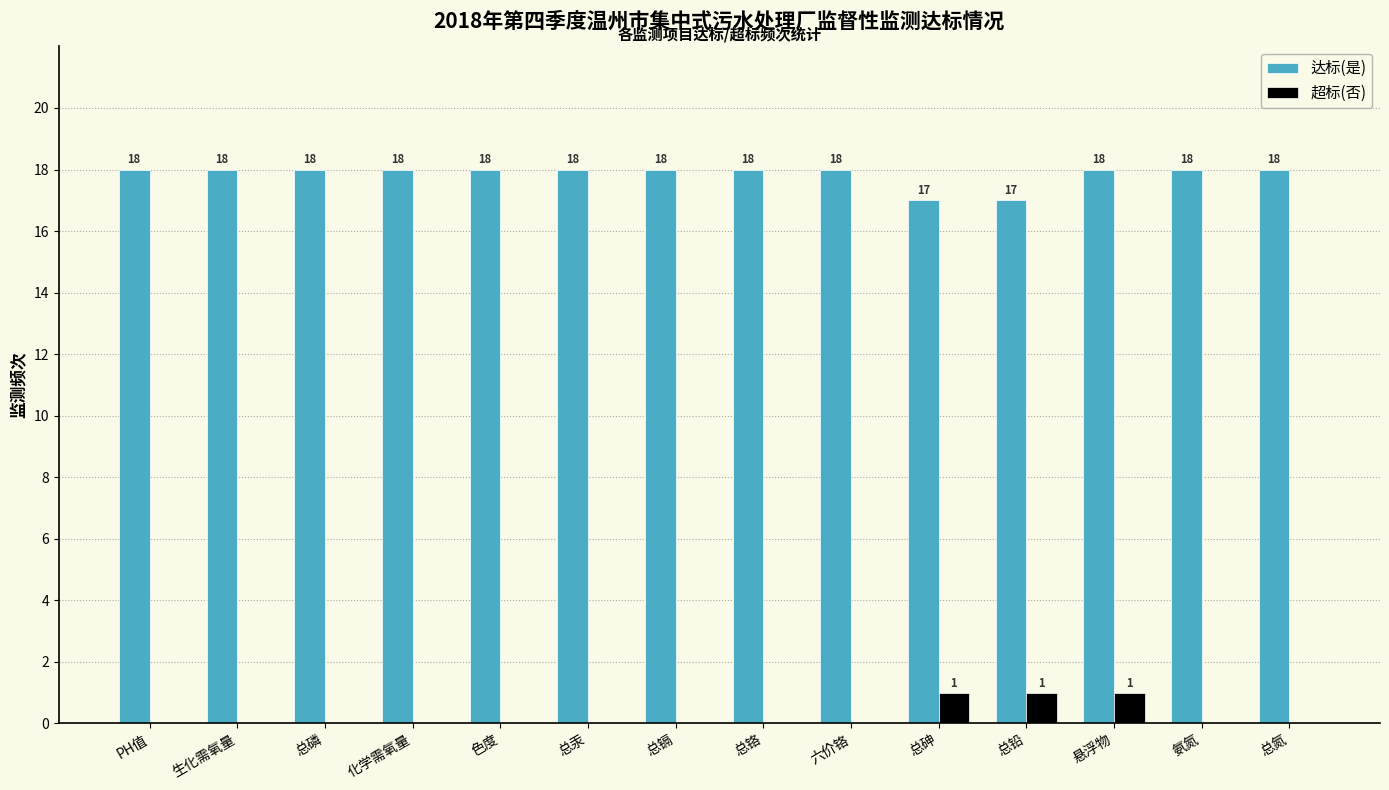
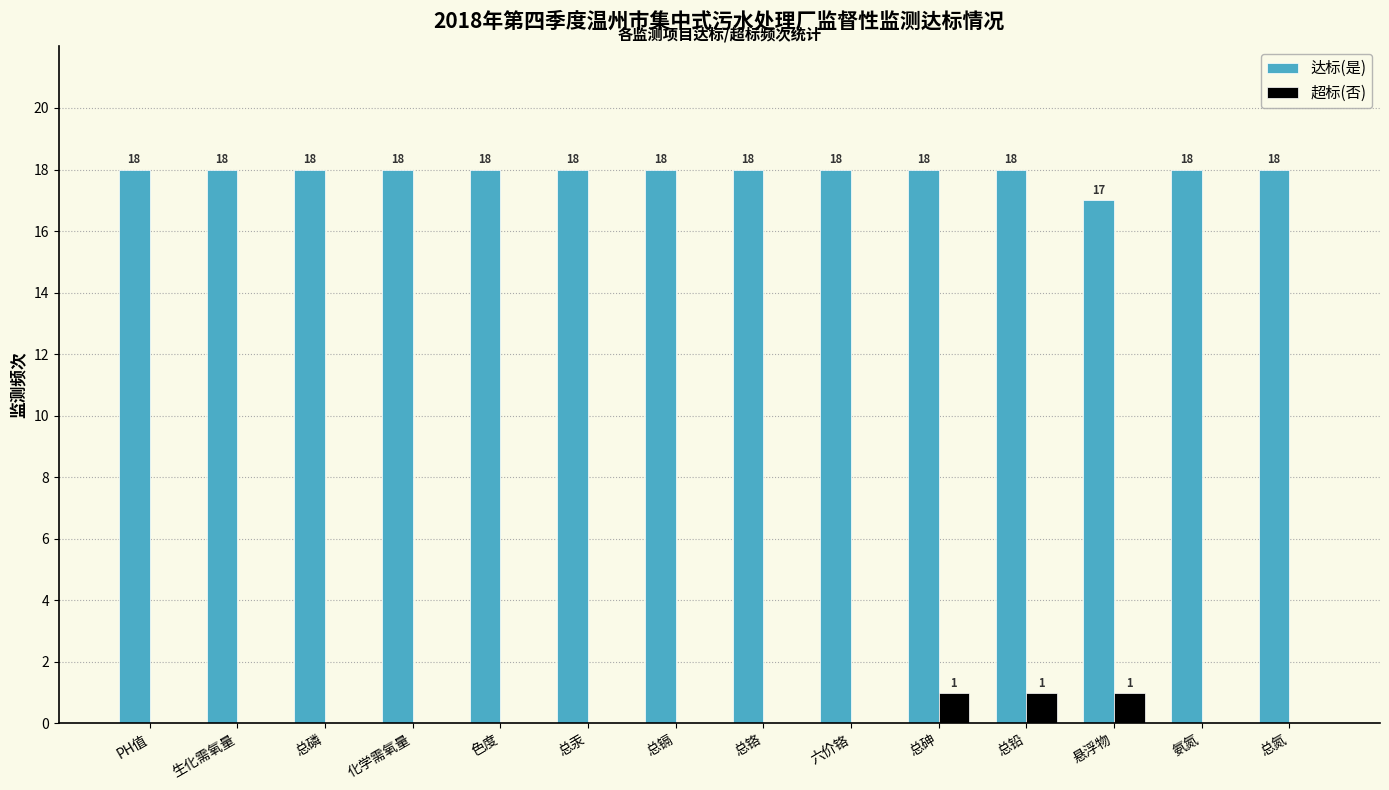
  {
    "达标(是)": {
      "PH值": 18,
      "生化需氧量": 18,
      "总磷": 18,
      "化学需氧量": 18,
      "色度": 18,
      "总汞": 18,
      "总镉": 18,
      "总铬": 18,
      "六价铬": 18,
-     "总砷": 17,
-     "总铅": 17,
-     "悬浮物": 18,
+     "总砷": 18,
+     "总铅": 18,
+     "悬浮物": 17,
      "氨氮": 18,
      "总氮": 18
    },
    "超标(否)": {
      "总砷": 1,
      "总铅": 1,
      "悬浮物": 1
    }
  }
